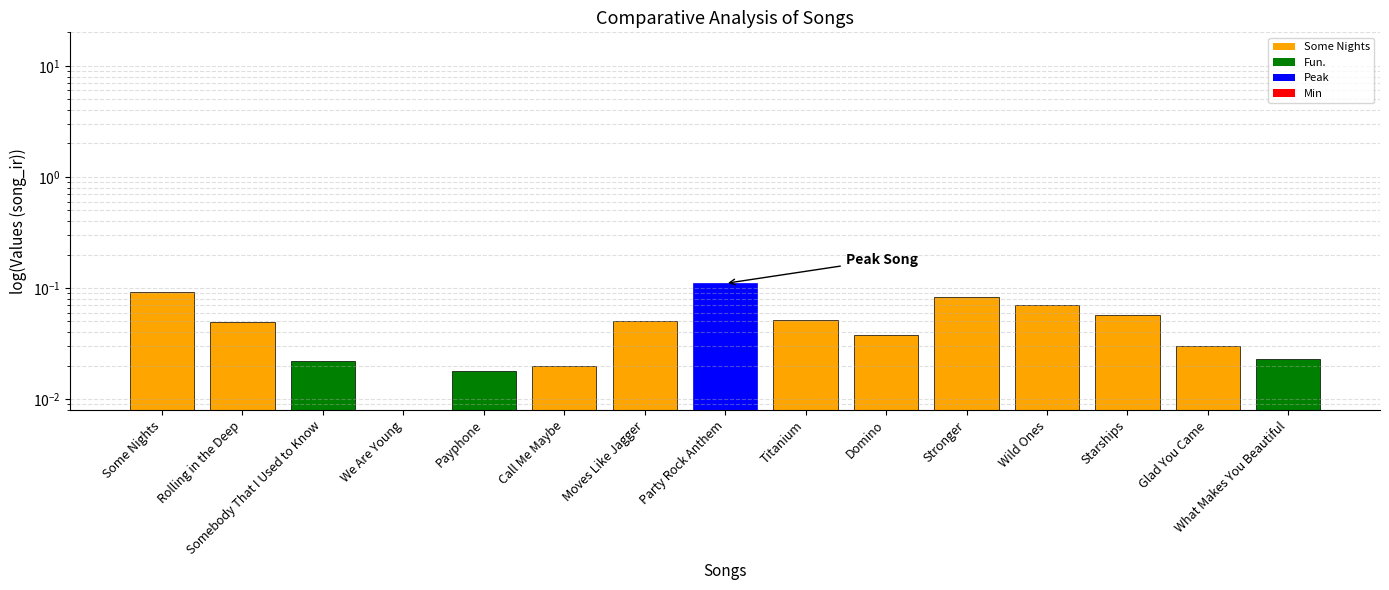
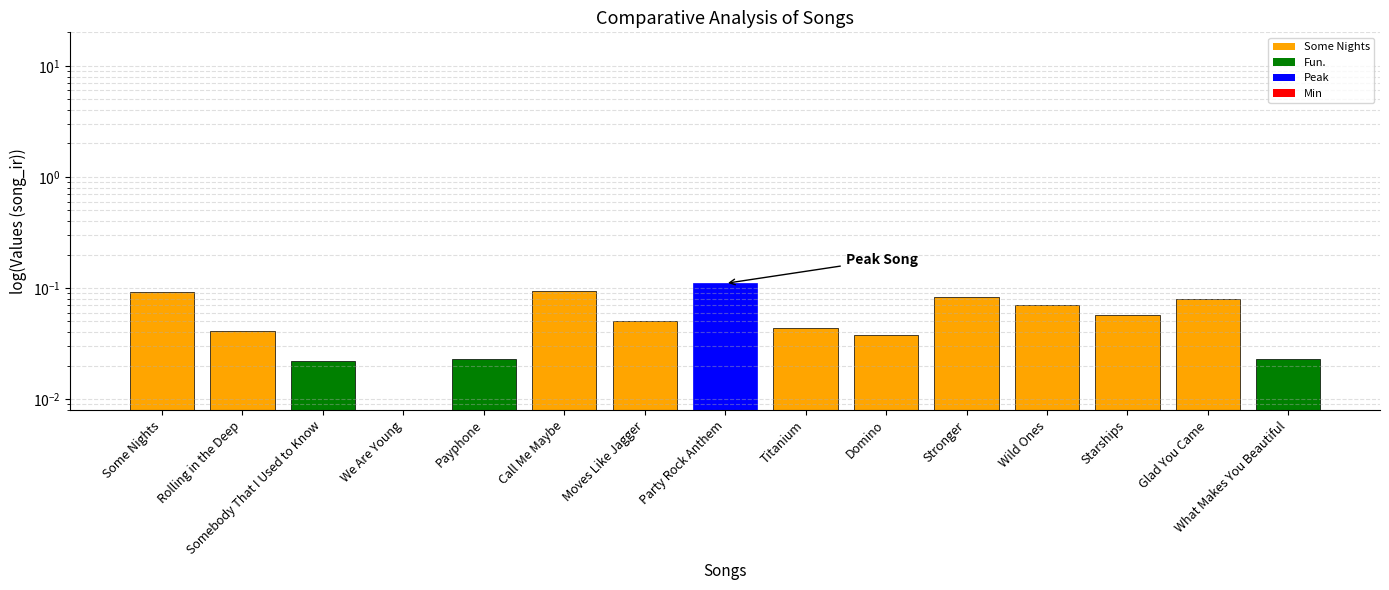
  {
    "Some Nights": 0.09,
-   "Rolling in the Deep": 0.05,
+   "Rolling in the Deep": 0.041,
    "Somebody That I Used to Know": 0.022,
    "We Are Young": 0.008,
-   "Payphone": 0.018,
-   "Call Me Maybe": 0.020,
+   "Payphone": 0.023,
+   "Call Me Maybe": 0.10,
    "Moves Like Jagger": 0.05,
    "Party Rock Anthem": 0.11,
-   "Titanium": 0.05,
+   "Titanium": 0.044,
    "Domino": 0.038,
    "Stronger": 0.08,
    "Wild Ones": 0.07,
    "Starships": 0.06,
-   "Glad You Came": 0.03,
+   "Glad You Came": 0.08,
    "What Makes You Beautiful": 0.023
  }
